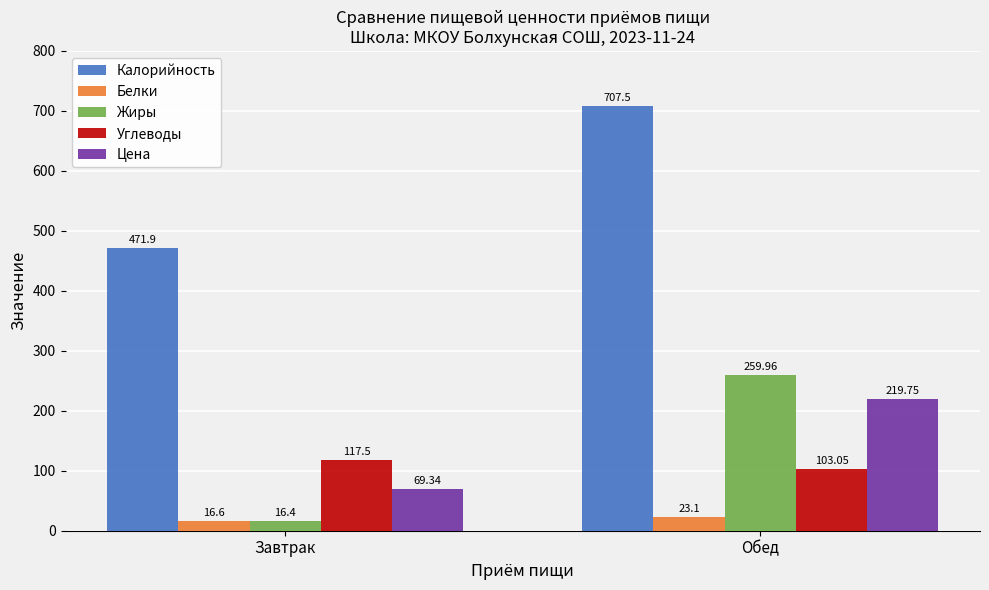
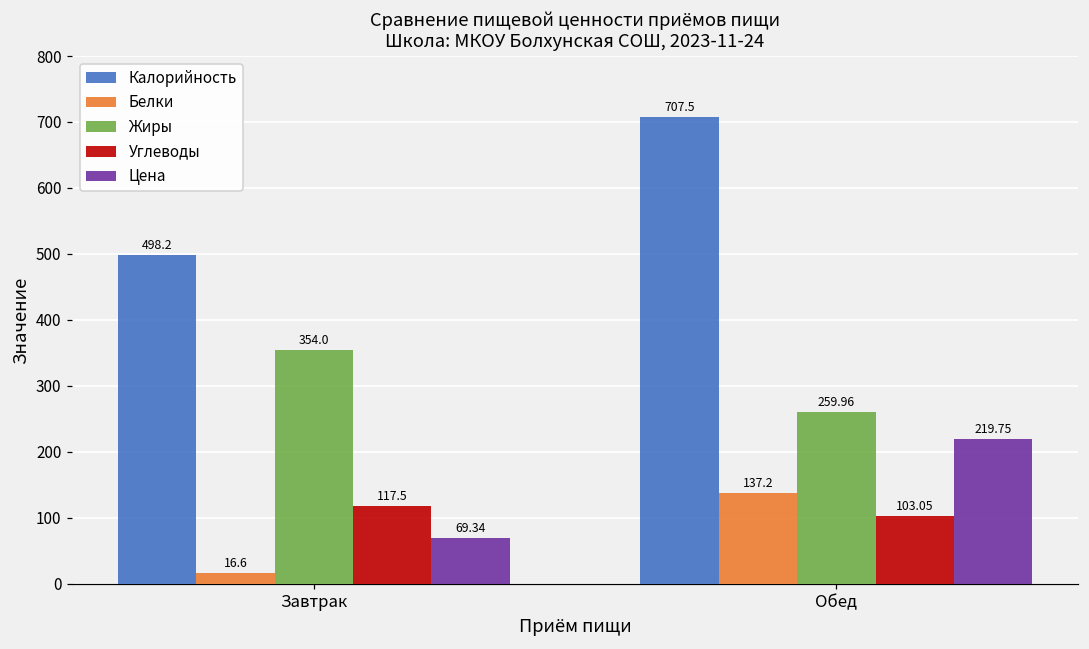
  {
    "Калорийность": {
-     "Завтрак": 471.9,
+     "Завтрак": 498.2,
      "Обед": 707.5
    },
    "Белки": {
      "Завтрак": 16.6,
-     "Обед": 23.1
+     "Обед": 137.2
    },
    "Жиры": {
-     "Завтрак": 16.4,
+     "Завтрак": 354.0,
      "Обед": 259.96
    },
    "Углеводы": {
      "Завтрак": 117.5,
      "Обед": 103.05
    },
    "Цена": {
      "Завтрак": 69.34,
      "Обед": 219.75
    }
  }
